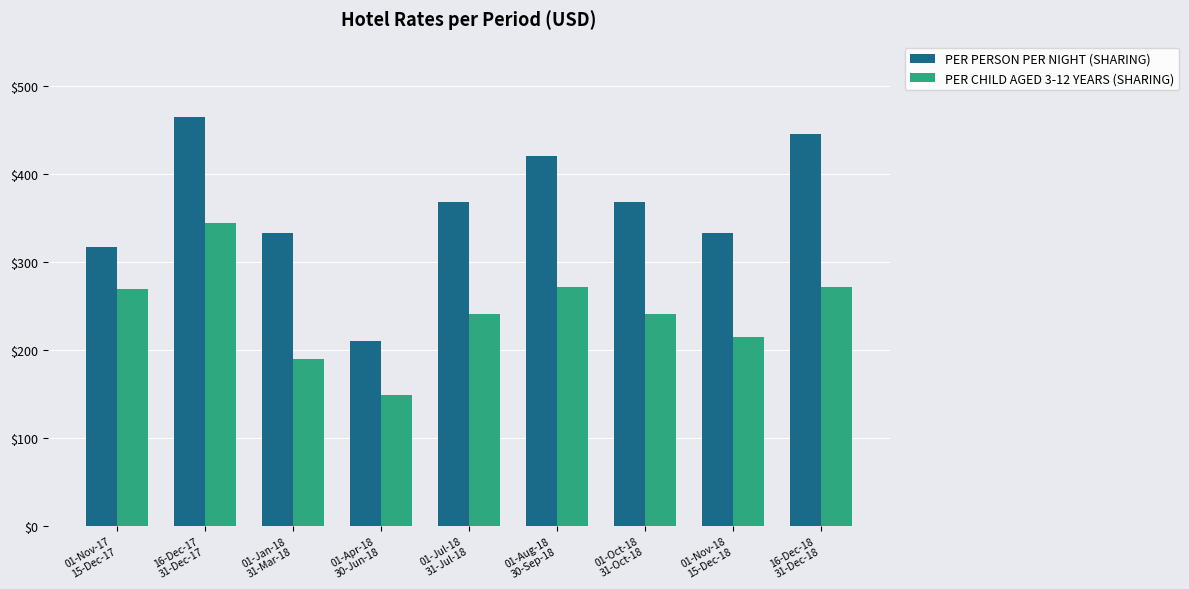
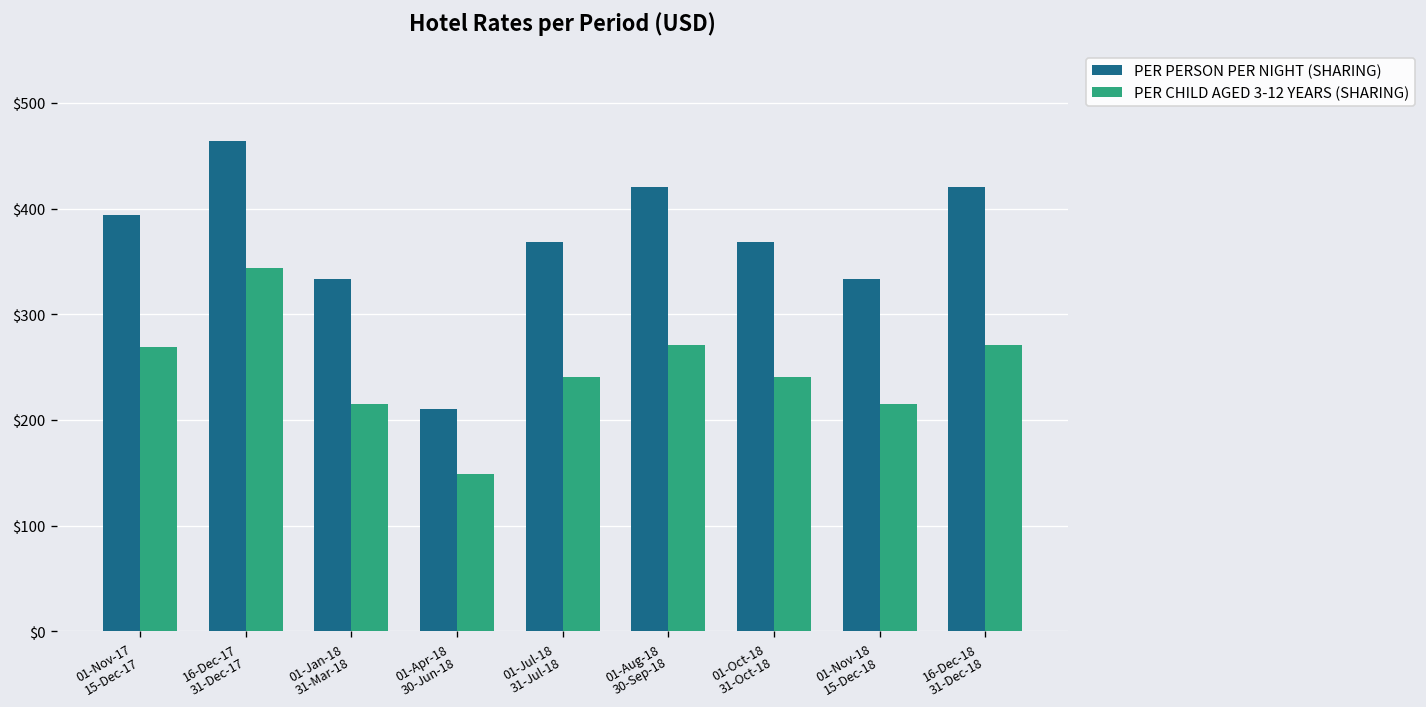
  {
    "PER PERSON PER NIGHT (SHARING)": {
-     "01-Nov-17 15-Dec-17": "$320",
+     "01-Nov-17 15-Dec-17": "$390",
      "16-Dec-17 31-Dec-17": "$460",
      "01-Jan-18 31-Mar-18": "$330",
      "01-Apr-18 30-Jun-18": "$210",
      "01-Jul-18 31-Jul-18": "$370",
      "01-Aug-18 30-Sep-18": "$420",
      "01-Oct-18 31-Oct-18": "$370",
      "01-Nov-18 15-Dec-18": "$330",
-     "16-Dec-18 31-Dec-18": "$450"
+     "16-Dec-18 31-Dec-18": "$420"
    },
    "PER CHILD AGED 3-12 YEARS (SHARING)": {
      "01-Nov-17 15-Dec-17": "$270",
      "16-Dec-17 31-Dec-17": "$340",
-     "01-Jan-18 31-Mar-18": "$190",
+     "01-Jan-18 31-Mar-18": "$220",
      "01-Apr-18 30-Jun-18": "$150",
      "01-Jul-18 31-Jul-18": "$240",
      "01-Aug-18 30-Sep-18": "$270",
      "01-Oct-18 31-Oct-18": "$240",
      "01-Nov-18 15-Dec-18": "$220",
      "16-Dec-18 31-Dec-18": "$270"
    }
  }
